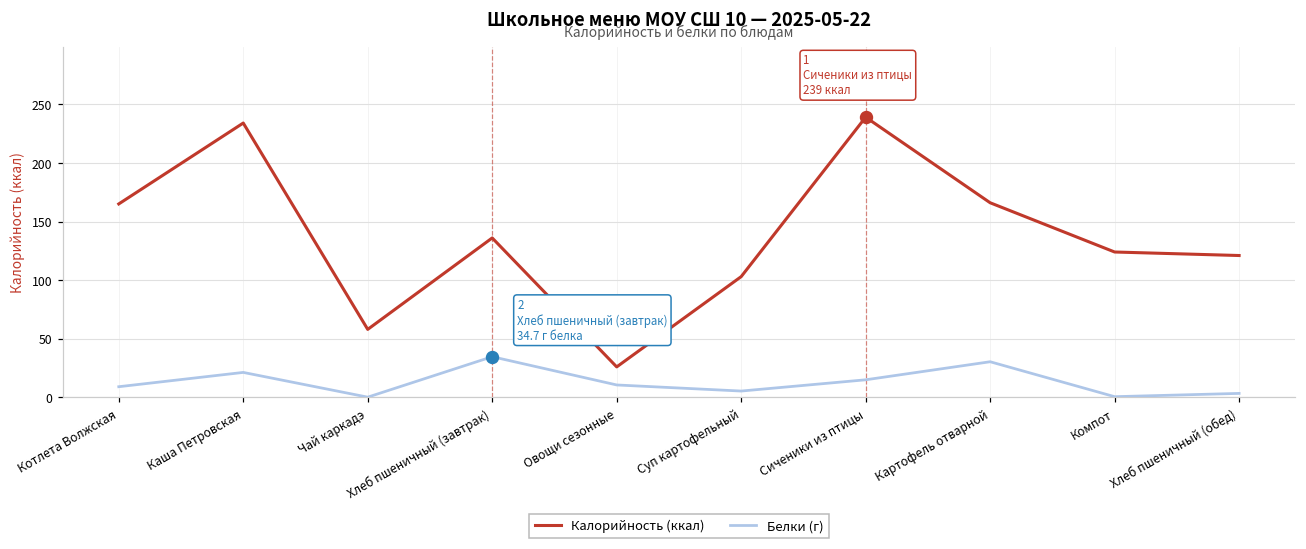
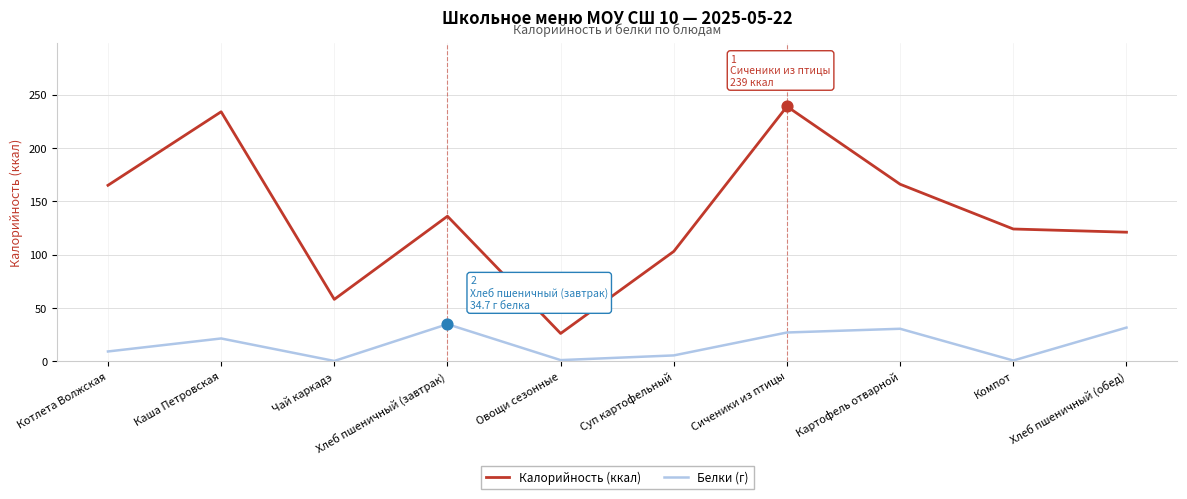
  {
    "Белки (г)": {
      "Котлета Волжская": 9,
      "Каша Петровская": 21,
      "Чай каркадэ": 0,
-     "Овощи сезонные": 11,
+     "Овощи сезонные": 1,
      "Суп картофельный": 5,
-     "Сиченики из птицы": 15,
+     "Сиченики из птицы": 27,
      "Картофель отварной": 30,
      "Компот": 1,
-     "Хлеб пшеничный (обед)": 3
+     "Хлеб пшеничный (обед)": 32
    }
  }
